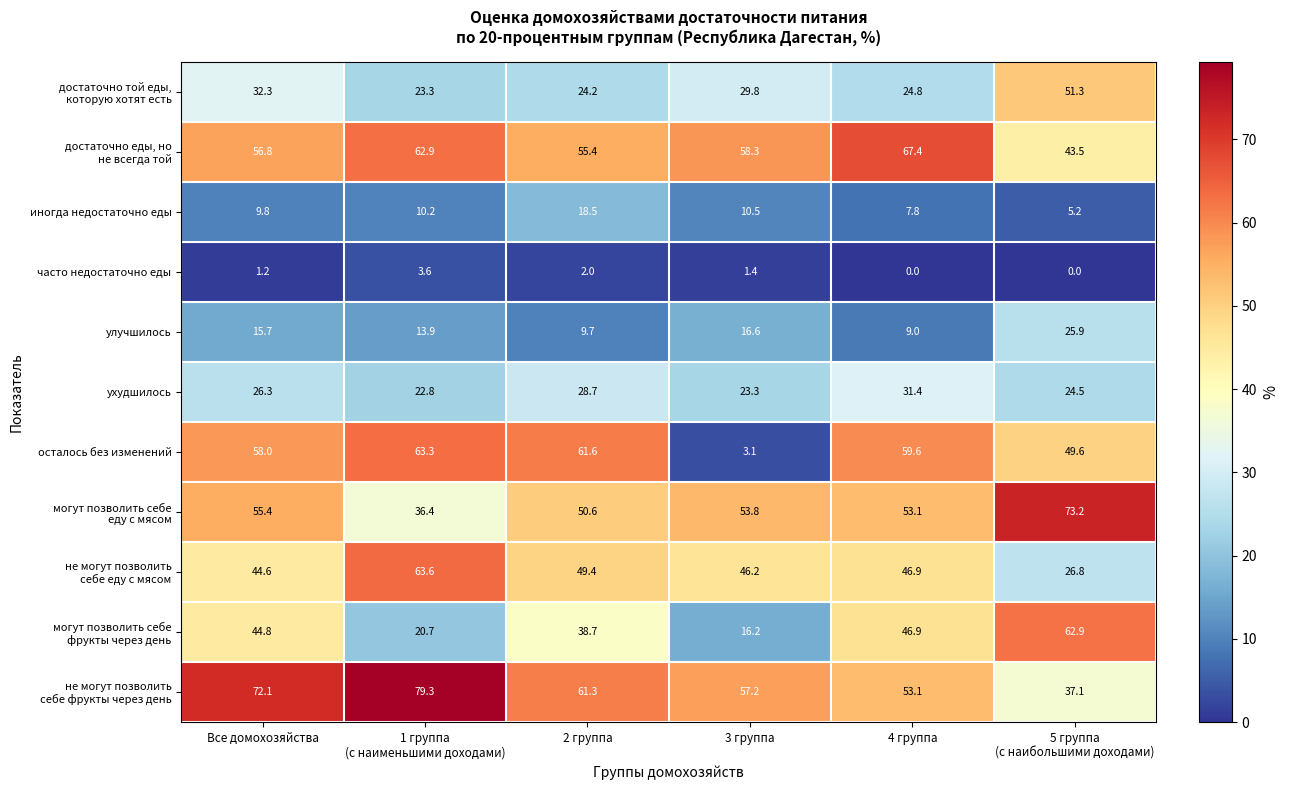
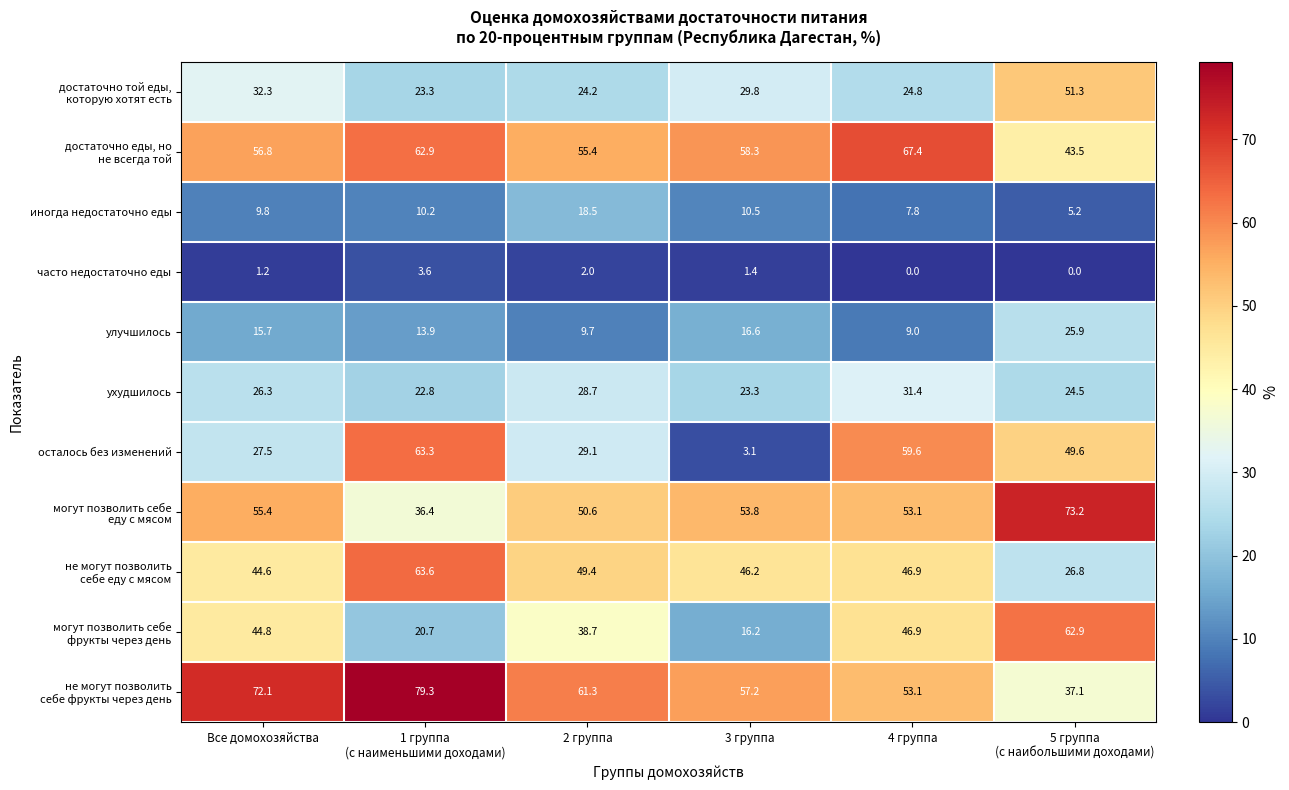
  {
    "достаточно той еды, которую хотят есть": {
      "Все домохозяйства": 32.3,
      "1 группа (с наименьшими доходами)": 23.3,
      "2 группа": 24.2,
      "3 группа": 29.8,
      "4 группа": 24.8,
      "5 группа (с наибольшими доходами)": 51.3
    },
    "достаточно еды, но не всегда той": {
      "Все домохозяйства": 56.8,
      "1 группа (с наименьшими доходами)": 62.9,
      "2 группа": 55.4,
      "3 группа": 58.3,
      "4 группа": 67.4,
      "5 группа (с наибольшими доходами)": 43.5
    },
    "иногда недостаточно еды": {
      "Все домохозяйства": 9.8,
      "1 группа (с наименьшими доходами)": 10.2,
      "2 группа": 18.5,
      "3 группа": 10.5,
      "4 группа": 7.8,
      "5 группа (с наибольшими доходами)": 5.2
    },
    "часто недостаточно еды": {
      "Все домохозяйства": 1.2,
      "1 группа (с наименьшими доходами)": 3.6,
      "2 группа": 2.0,
      "3 группа": 1.4,
      "4 группа": 0.0,
      "5 группа (с наибольшими доходами)": 0.0
    },
    "улучшилось": {
      "Все домохозяйства": 15.7,
      "1 группа (с наименьшими доходами)": 13.9,
      "2 группа": 9.7,
      "3 группа": 16.6,
      "4 группа": 9.0,
      "5 группа (с наибольшими доходами)": 25.9
    },
    "ухудшилось": {
      "Все домохозяйства": 26.3,
      "1 группа (с наименьшими доходами)": 22.8,
      "2 группа": 28.7,
      "3 группа": 23.3,
      "4 группа": 31.4,
      "5 группа (с наибольшими доходами)": 24.5
    },
    "осталось без изменений": {
-     "Все домохозяйства": 58.0,
+     "Все домохозяйства": 27.5,
      "1 группа (с наименьшими доходами)": 63.3,
-     "2 группа": 61.6,
+     "2 группа": 29.1,
      "3 группа": 3.1,
      "4 группа": 59.6,
      "5 группа (с наибольшими доходами)": 49.6
    },
    "могут позволить себе еду с мясом": {
      "Все домохозяйства": 55.4,
      "1 группа (с наименьшими доходами)": 36.4,
      "2 группа": 50.6,
      "3 группа": 53.8,
      "4 группа": 53.1,
      "5 группа (с наибольшими доходами)": 73.2
    },
    "не могут позволить себе еду с мясом": {
      "Все домохозяйства": 44.6,
      "1 группа (с наименьшими доходами)": 63.6,
      "2 группа": 49.4,
      "3 группа": 46.2,
      "4 группа": 46.9,
      "5 группа (с наибольшими доходами)": 26.8
    },
    "могут позволить себе фрукты через день": {
      "Все домохозяйства": 44.8,
      "1 группа (с наименьшими доходами)": 20.7,
      "2 группа": 38.7,
      "3 группа": 16.2,
      "4 группа": 46.9,
      "5 группа (с наибольшими доходами)": 62.9
    },
    "не могут позволить себе фрукты через день": {
      "Все домохозяйства": 72.1,
      "1 группа (с наименьшими доходами)": 79.3,
      "2 группа": 61.3,
      "3 группа": 57.2,
      "4 группа": 53.1,
      "5 группа (с наибольшими доходами)": 37.1
    }
  }
